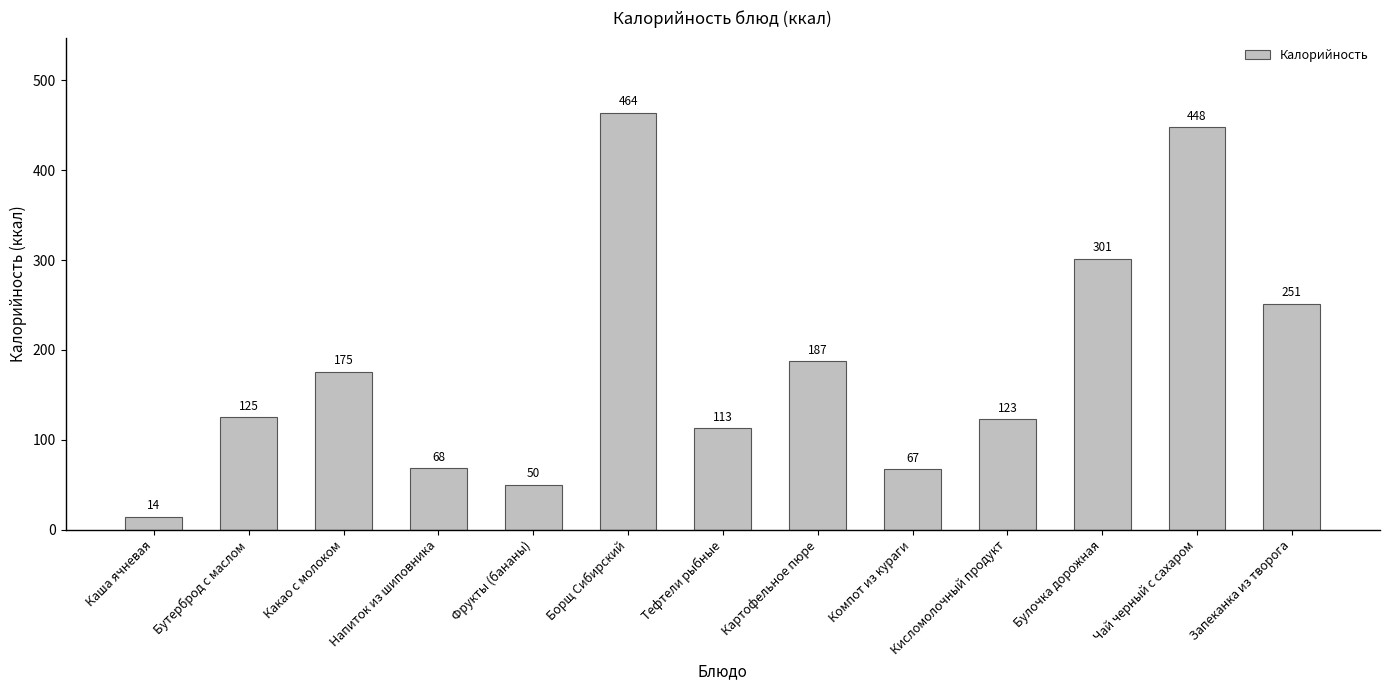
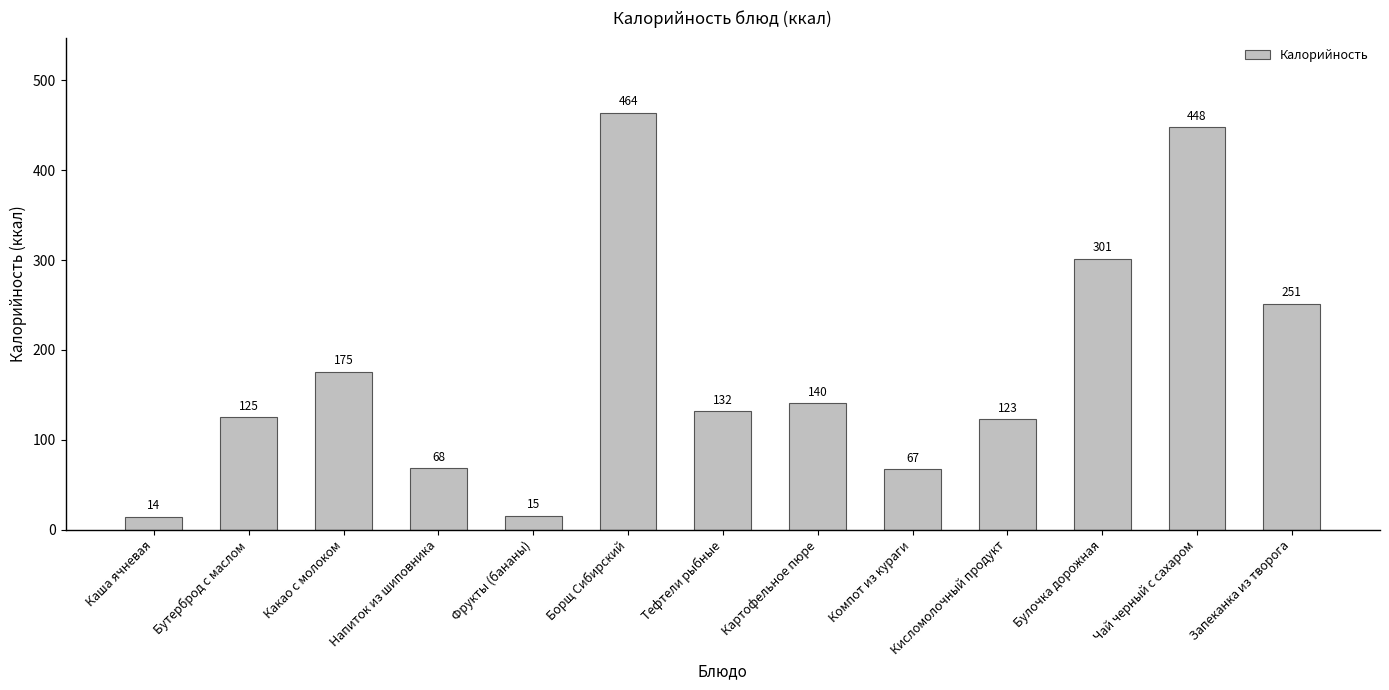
  {
    "Каша ячневая": 14,
    "Бутерброд с маслом": 125,
    "Какао с молоком": 175,
    "Напиток из шиповника": 68,
-   "Фрукты (бананы)": 50,
+   "Фрукты (бананы)": 15,
    "Борщ Сибирский": 464,
-   "Тефтели рыбные": 113,
-   "Картофельное пюре": 187,
+   "Тефтели рыбные": 132,
+   "Картофельное пюре": 140,
    "Компот из кураги": 67,
    "Кисломолочный продукт": 123,
    "Булочка дорожная": 301,
    "Чай черный с сахаром": 448,
    "Запеканка из творога": 251
  }
